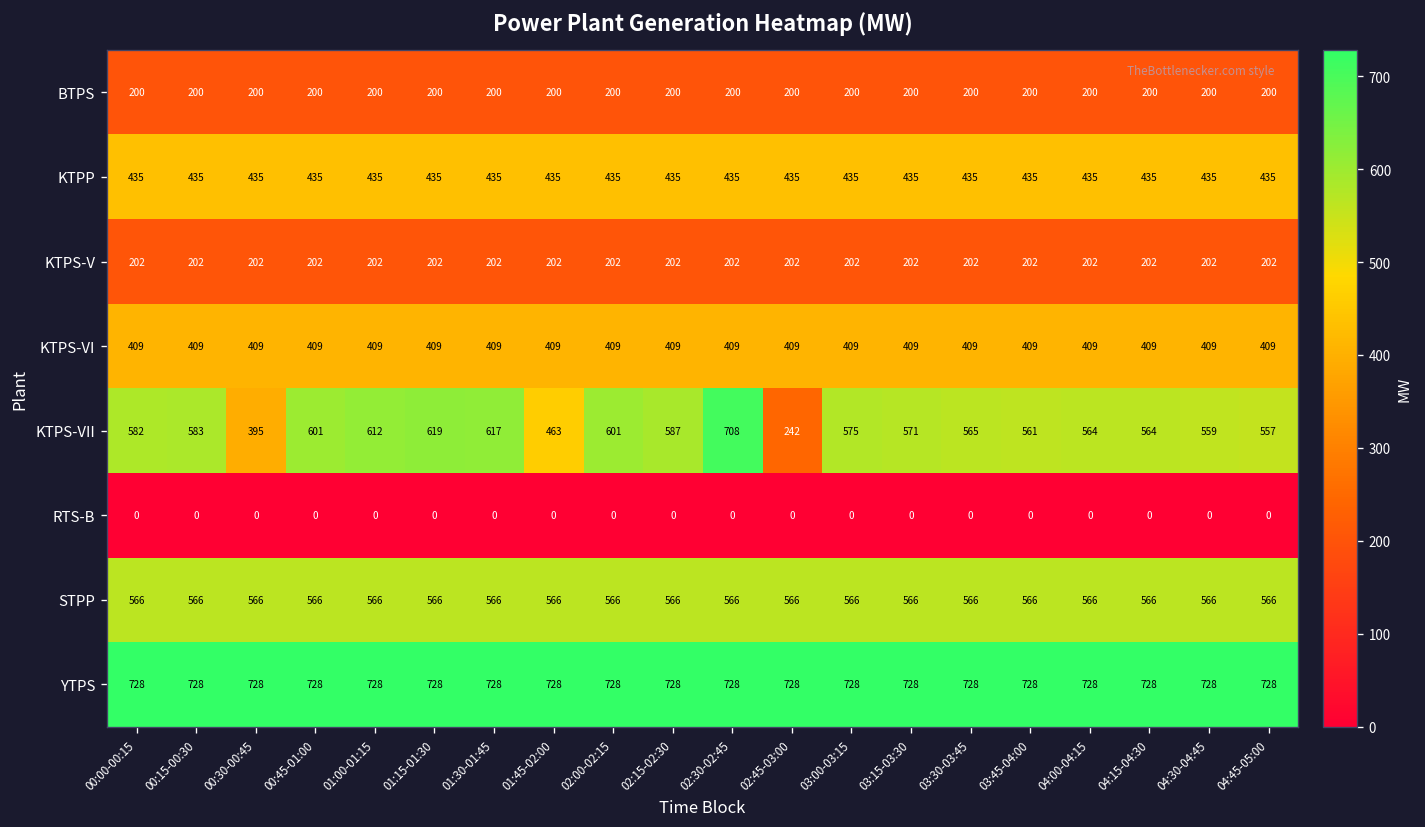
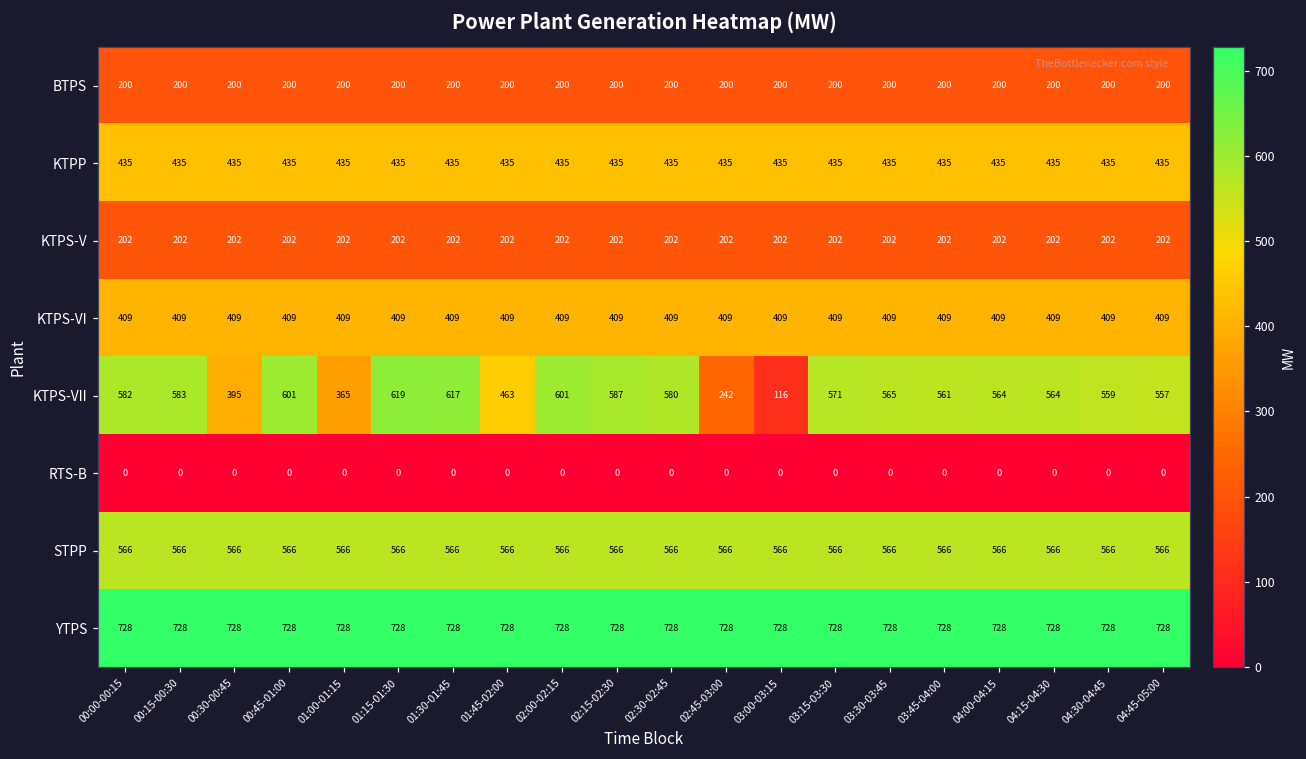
  {
    "BTPS": {
      "00:00-00:15": 200,
      "00:15-00:30": 200,
      "00:30-00:45": 200,
      "00:45-01:00": 200,
      "01:00-01:15": 200,
      "01:15-01:30": 200,
      "01:30-01:45": 200,
      "01:45-02:00": 200,
      "02:00-02:15": 200,
      "02:15-02:30": 200,
      "02:30-02:45": 200,
      "02:45-03:00": 200,
      "03:00-03:15": 200,
      "03:15-03:30": 200,
      "03:30-03:45": 200,
      "03:45-04:00": 200,
      "04:00-04:15": 200,
      "04:15-04:30": 200,
      "04:45-05:00": 200
    },
    "KTPP": {
      "00:00-00:15": 435,
      "00:15-00:30": 435,
      "00:30-00:45": 435,
      "00:45-01:00": 435,
      "01:00-01:15": 435,
      "01:15-01:30": 435,
      "01:30-01:45": 435,
      "01:45-02:00": 435,
      "02:00-02:15": 435,
      "02:15-02:30": 435,
      "02:30-02:45": 435,
      "02:45-03:00": 435,
      "03:00-03:15": 435,
      "03:15-03:30": 435,
      "03:30-03:45": 435,
      "03:45-04:00": 435,
      "04:00-04:15": 435,
      "04:15-04:30": 435,
      "04:30-04:45": 435,
      "04:45-05:00": 435
    },
    "KTPS-V": {
      "00:00-00:15": 202,
      "00:15-00:30": 202,
      "00:30-00:45": 202,
      "00:45-01:00": 202,
      "01:00-01:15": 202,
      "01:15-01:30": 202,
      "01:30-01:45": 202,
      "01:45-02:00": 202,
      "02:00-02:15": 202,
      "02:15-02:30": 202,
      "02:30-02:45": 202,
      "02:45-03:00": 202,
      "03:00-03:15": 202,
      "03:15-03:30": 202,
      "03:30-03:45": 202,
      "03:45-04:00": 202,
      "04:00-04:15": 202,
      "04:15-04:30": 202,
      "04:30-04:45": 202,
      "04:45-05:00": 202
    },
    "KTPS-VI": {
      "00:00-00:15": 409,
      "00:15-00:30": 409,
      "00:30-00:45": 409,
      "00:45-01:00": 409,
      "01:00-01:15": 409,
      "01:15-01:30": 409,
      "01:30-01:45": 409,
      "01:45-02:00": 409,
      "02:00-02:15": 409,
      "02:15-02:30": 409,
      "02:30-02:45": 409,
      "02:45-03:00": 409,
      "03:00-03:15": 409,
      "03:15-03:30": 409,
      "03:30-03:45": 409,
      "03:45-04:00": 409,
      "04:00-04:15": 409,
      "04:15-04:30": 409,
      "04:30-04:45": 409,
      "04:45-05:00": 409
    },
    "KTPS-VII": {
      "00:00-00:15": 582,
      "00:15-00:30": 583,
      "00:30-00:45": 395,
      "00:45-01:00": 601,
-     "01:00-01:15": 612,
+     "01:00-01:15": 365,
      "01:15-01:30": 619,
      "01:30-01:45": 617,
      "01:45-02:00": 463,
      "02:00-02:15": 601,
      "02:15-02:30": 587,
-     "02:30-02:45": 708,
+     "02:30-02:45": 580,
      "02:45-03:00": 242,
-     "03:00-03:15": 575,
+     "03:00-03:15": 116,
      "03:15-03:30": 571,
      "03:30-03:45": 565,
      "03:45-04:00": 561,
      "04:00-04:15": 564,
      "04:15-04:30": 564,
      "04:30-04:45": 559,
      "04:45-05:00": 557
    },
    "RTS-B": {
      "00:00-00:15": 0,
      "00:15-00:30": 0,
      "00:30-00:45": 0,
      "00:45-01:00": 0,
      "01:00-01:15": 0,
      "01:15-01:30": 0,
      "01:30-01:45": 0,
      "01:45-02:00": 0,
      "02:00-02:15": 0,
      "02:15-02:30": 0,
      "02:30-02:45": 0,
      "02:45-03:00": 0,
      "03:00-03:15": 0,
      "03:15-03:30": 0,
      "03:30-03:45": 0,
      "03:45-04:00": 0,
      "04:00-04:15": 0,
      "04:15-04:30": 0,
      "04:30-04:45": 0,
      "04:45-05:00": 0
    },
    "STPP": {
      "00:00-00:15": 566,
      "00:15-00:30": 566,
      "00:30-00:45": 566,
      "00:45-01:00": 566,
      "01:00-01:15": 566,
      "01:15-01:30": 566,
      "01:30-01:45": 566,
      "01:45-02:00": 566,
      "02:00-02:15": 566,
      "02:15-02:30": 566,
      "02:30-02:45": 566,
      "02:45-03:00": 566,
      "03:00-03:15": 566,
      "03:15-03:30": 566,
      "03:30-03:45": 566,
      "03:45-04:00": 566,
      "04:00-04:15": 566,
      "04:15-04:30": 566,
      "04:30-04:45": 566,
      "04:45-05:00": 566
    },
    "YTPS": {
      "00:00-00:15": 728,
      "00:15-00:30": 728,
      "00:30-00:45": 728,
      "00:45-01:00": 728,
      "01:00-01:15": 728,
      "01:15-01:30": 728,
      "01:30-01:45": 728,
      "01:45-02:00": 728,
      "02:00-02:15": 728,
      "02:15-02:30": 728,
      "02:30-02:45": 728,
      "02:45-03:00": 728,
      "03:00-03:15": 728,
      "03:15-03:30": 728,
      "03:30-03:45": 728,
      "03:45-04:00": 728,
      "04:00-04:15": 728,
      "04:15-04:30": 728,
      "04:30-04:45": 728,
      "04:45-05:00": 728
    }
  }
